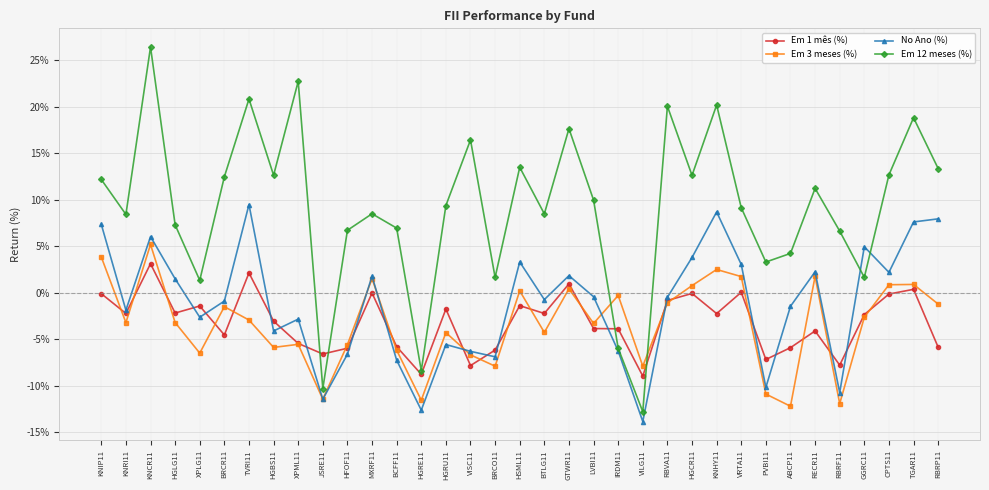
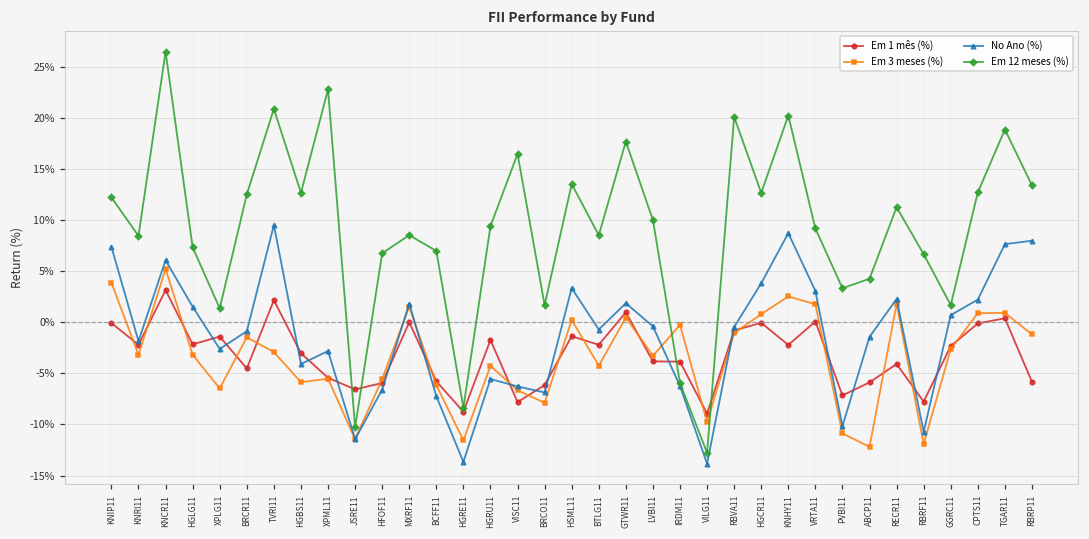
  {
    "Em 1 mês (%)": {
      "KNIP11": "0%",
      "KNRI11": "-2%",
      "KNCR11": "3%",
      "HGLG11": "-2%",
      "XPLG11": "-1%",
      "BRCR11": "-5%",
      "TVRI11": "2%",
      "HGBS11": "-3%",
      "JSRE11": "-7%",
      "HFOF11": "-6%",
      "MXRF11": "0%",
      "BCFF11": "-6%",
      "HGRE11": "-9%",
      "HGRU11": "-2%",
      "VISC11": "-8%",
      "BRCO11": "-6%",
      "HSML11": "-1%",
      "BTLG11": "-2%",
      "GTWR11": "1%",
      "LVBI11": "-4%",
      "IRDM11": "-4%",
      "VILG11": "-9%",
      "HGCR11": "0%",
      "KNHY11": "-2%",
      "VRTA11": "0%",
      "PVBI11": "-7%",
      "ABCP11": "-6%",
      "RECR11": "-4%",
      "RBRF11": "-8%",
      "GGRC11": "-2%",
      "CPTS11": "0%",
      "TGAR11": "0%",
      "RBRP11": "-6%"
    },
    "Em 3 meses (%)": {
      "KNIP11": "4%",
      "KNRI11": "-3%",
      "KNCR11": "5%",
      "HGLG11": "-3%",
      "XPLG11": "-6%",
      "BRCR11": "-1%",
      "TVRI11": "-3%",
      "HGBS11": "-6%",
      "HFOF11": "-6%",
      "MXRF11": "2%",
      "BCFF11": "-6%",
      "HGRE11": "-12%",
      "HGRU11": "-4%",
      "VISC11": "-7%",
      "BRCO11": "-8%",
      "HSML11": "0%",
      "BTLG11": "-4%",
      "GTWR11": "0%",
      "LVBI11": "-3%",
      "IRDM11": "0%",
-     "VILG11": "-8%",
+     "VILG11": "-10%",
      "HGCR11": "1%",
      "KNHY11": "3%",
      "VRTA11": "2%",
      "PVBI11": "-11%",
      "ABCP11": "-12%",
      "RECR11": "2%",
      "RBRF11": "-12%",
      "GGRC11": "-3%",
      "CPTS11": "1%",
      "TGAR11": "1%",
      "RBRP11": "-1%"
    },
    "No Ano (%)": {
      "KNIP11": "7%",
      "KNRI11": "-2%",
      "KNCR11": "6%",
      "HGLG11": "2%",
      "XPLG11": "-3%",
      "BRCR11": "-1%",
      "TVRI11": "10%",
      "HGBS11": "-4%",
      "XPML11": "-3%",
      "HFOF11": "-7%",
      "MXRF11": "2%",
      "BCFF11": "-7%",
-     "HGRE11": "-13%",
+     "HGRE11": "-14%",
      "HGRU11": "-6%",
      "VISC11": "-6%",
      "BRCO11": "-7%",
      "HSML11": "3%",
      "BTLG11": "-1%",
      "GTWR11": "2%",
      "LVBI11": "0%",
      "IRDM11": "-6%",
      "VILG11": "-14%",
      "RBVA11": "0%",
      "HGCR11": "4%",
      "KNHY11": "9%",
      "VRTA11": "3%",
      "PVBI11": "-10%",
      "ABCP11": "-1%",
      "RECR11": "2%",
      "RBRF11": "-11%",
-     "GGRC11": "5%",
+     "GGRC11": "1%",
      "CPTS11": "2%",
      "TGAR11": "8%",
      "RBRP11": "8%"
    },
    "Em 12 meses (%)": {
      "KNIP11": "12%",
      "KNRI11": "8%",
      "KNCR11": "26%",
      "HGLG11": "7%",
      "XPLG11": "1%",
      "BRCR11": "12%",
      "TVRI11": "21%",
      "HGBS11": "13%",
      "XPML11": "23%",
      "JSRE11": "-10%",
      "HFOF11": "7%",
      "MXRF11": "9%",
      "BCFF11": "7%",
      "HGRE11": "-8%",
      "HGRU11": "9%",
      "VISC11": "16%",
      "BRCO11": "2%",
      "HSML11": "14%",
      "BTLG11": "9%",
      "GTWR11": "18%",
      "LVBI11": "10%",
      "IRDM11": "-6%",
      "VILG11": "-13%",
      "RBVA11": "20%",
      "HGCR11": "13%",
      "KNHY11": "20%",
      "VRTA11": "9%",
      "PVBI11": "3%",
      "ABCP11": "4%",
      "RECR11": "11%",
      "RBRF11": "7%",
      "GGRC11": "2%",
      "CPTS11": "13%",
      "TGAR11": "19%",
      "RBRP11": "13%"
    }
  }
